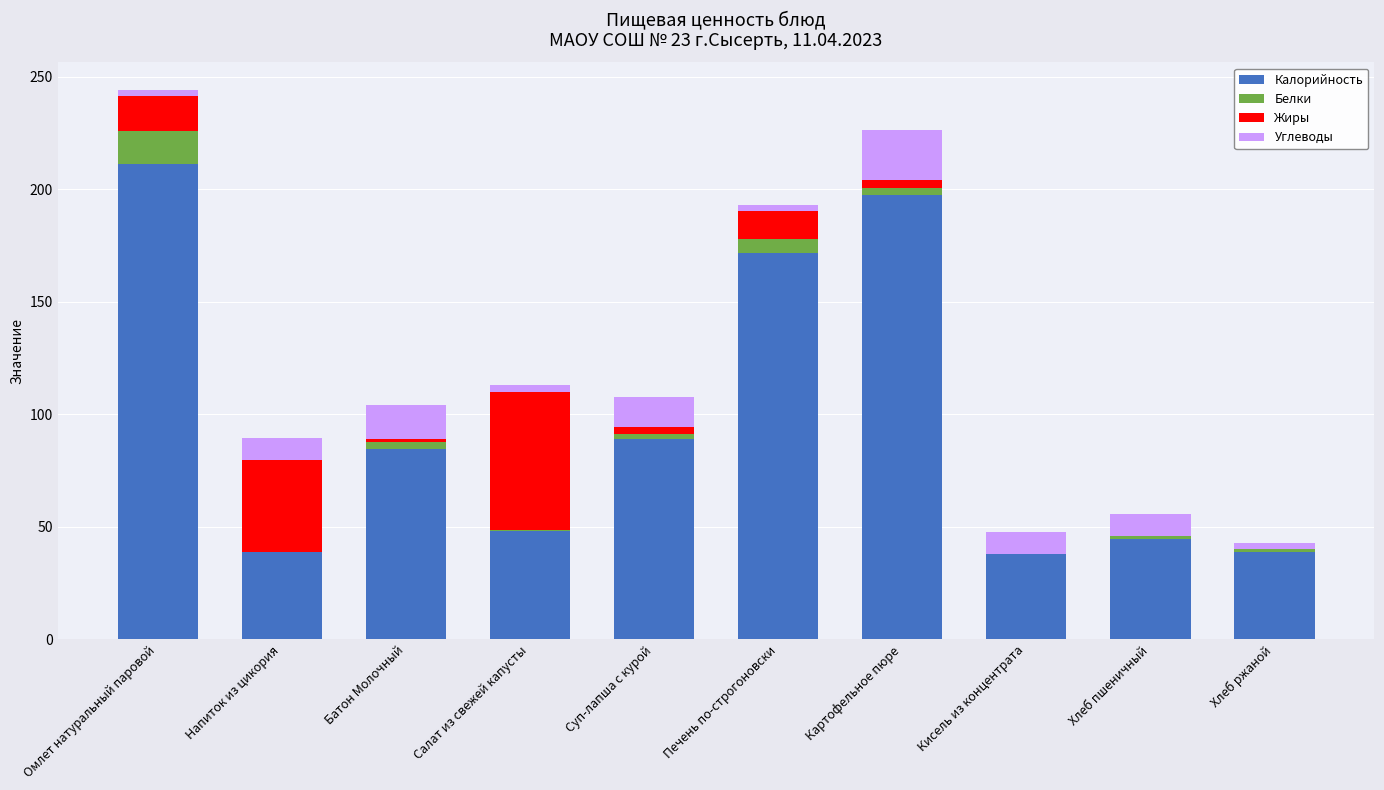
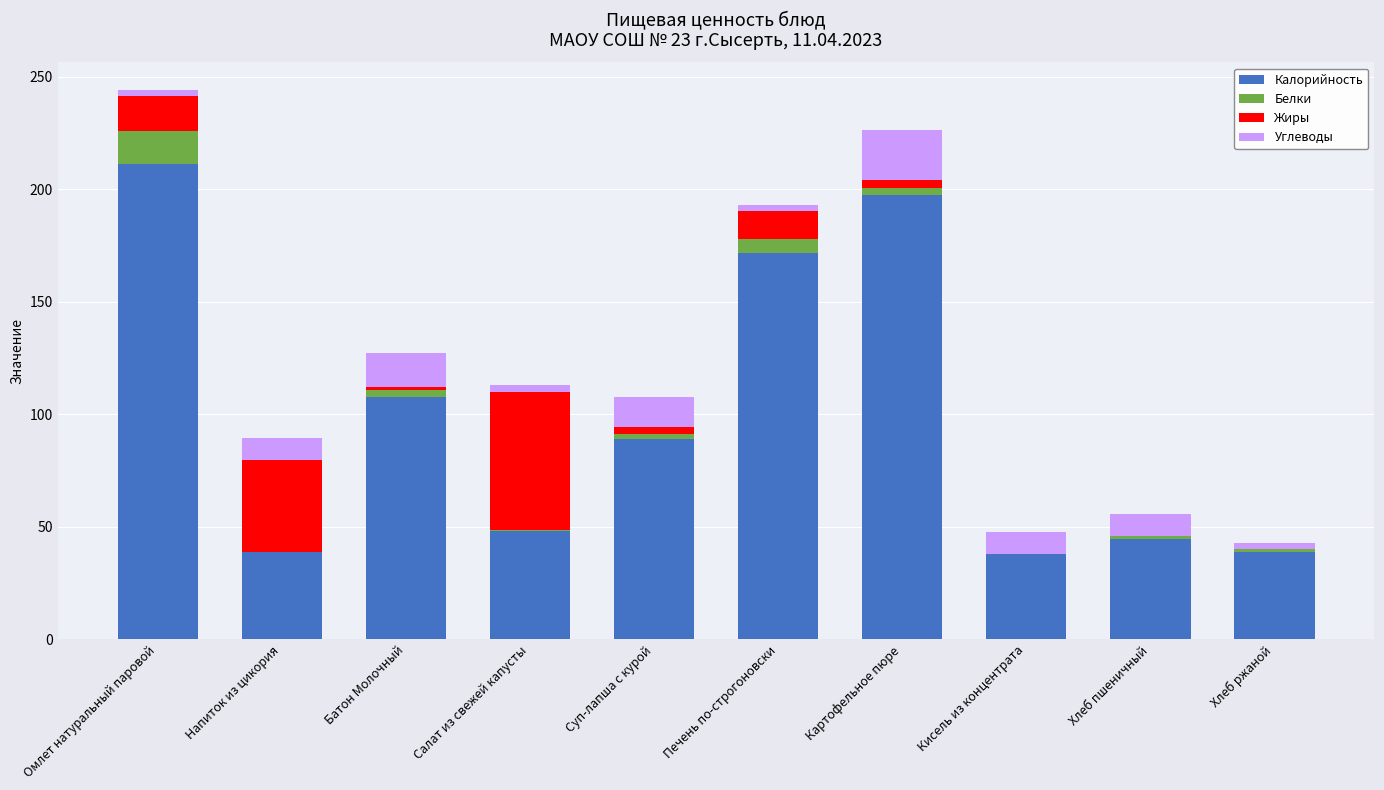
  {
    "Калорийность": {
      "Омлет натуральный паровой": 211,
      "Напиток из цикория": 39,
-     "Батон Молочный": 85,
+     "Батон Молочный": 108,
      "Салат из свежей капусты": 48,
      "Суп-лапша с курой": 89,
      "Печень по-строгоновски": 172,
      "Картофельное пюре": 198,
      "Кисель из концентрата": 38,
      "Хлеб пшеничный": 45,
      "Хлеб ржаной": 39
    },
    "Белки": {
      "Омлет натуральный паровой": 15,
      "Батон Молочный": 3,
      "Суп-лапша с курой": 2,
      "Печень по-строгоновски": 6,
      "Картофельное пюре": 3,
      "Хлеб пшеничный": 1,
      "Хлеб ржаной": 1
    },
    "Жиры": {
      "Омлет натуральный паровой": 16,
      "Напиток из цикория": 41,
      "Батон Молочный": 1,
      "Салат из свежей капусты": 61,
      "Суп-лапша с курой": 3,
      "Печень по-строгоновски": 13,
      "Картофельное пюре": 4
    },
    "Углеводы": {
      "Омлет натуральный паровой": 3,
      "Напиток из цикория": 10,
      "Батон Молочный": 15,
      "Салат из свежей капусты": 3,
      "Суп-лапша с курой": 13,
      "Печень по-строгоновски": 3,
      "Картофельное пюре": 22,
      "Кисель из концентрата": 10,
      "Хлеб пшеничный": 9,
      "Хлеб ржаной": 3
    }
  }
